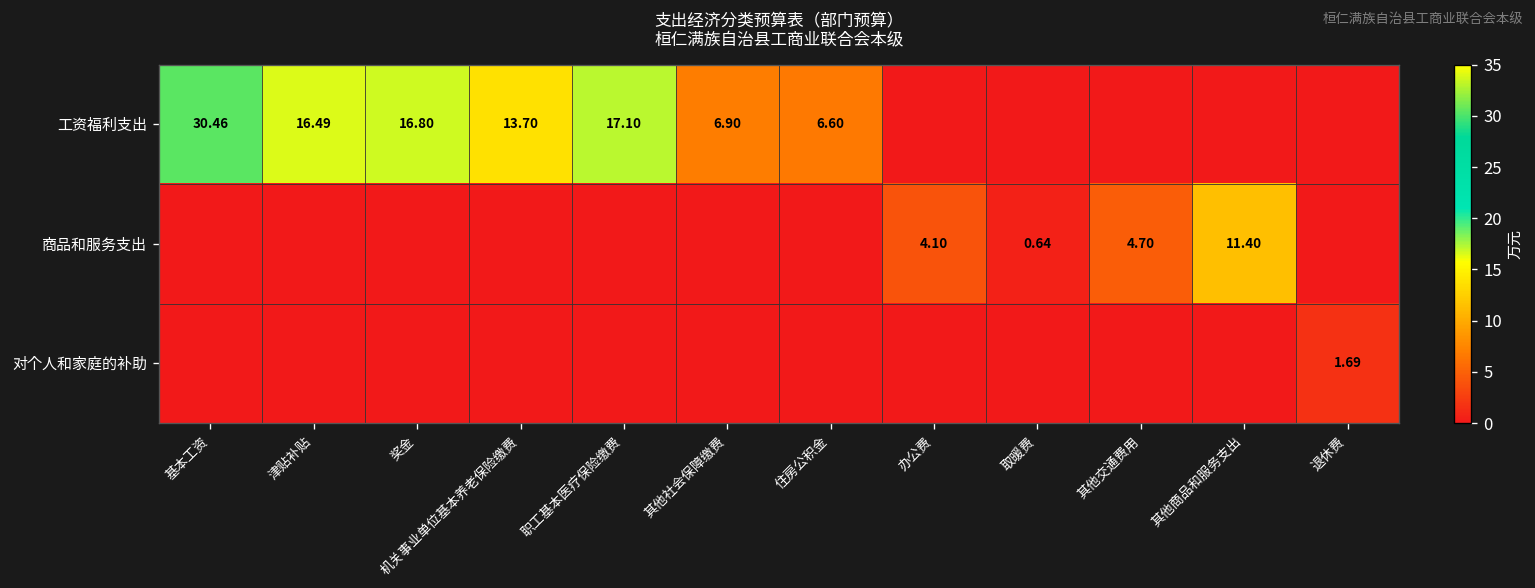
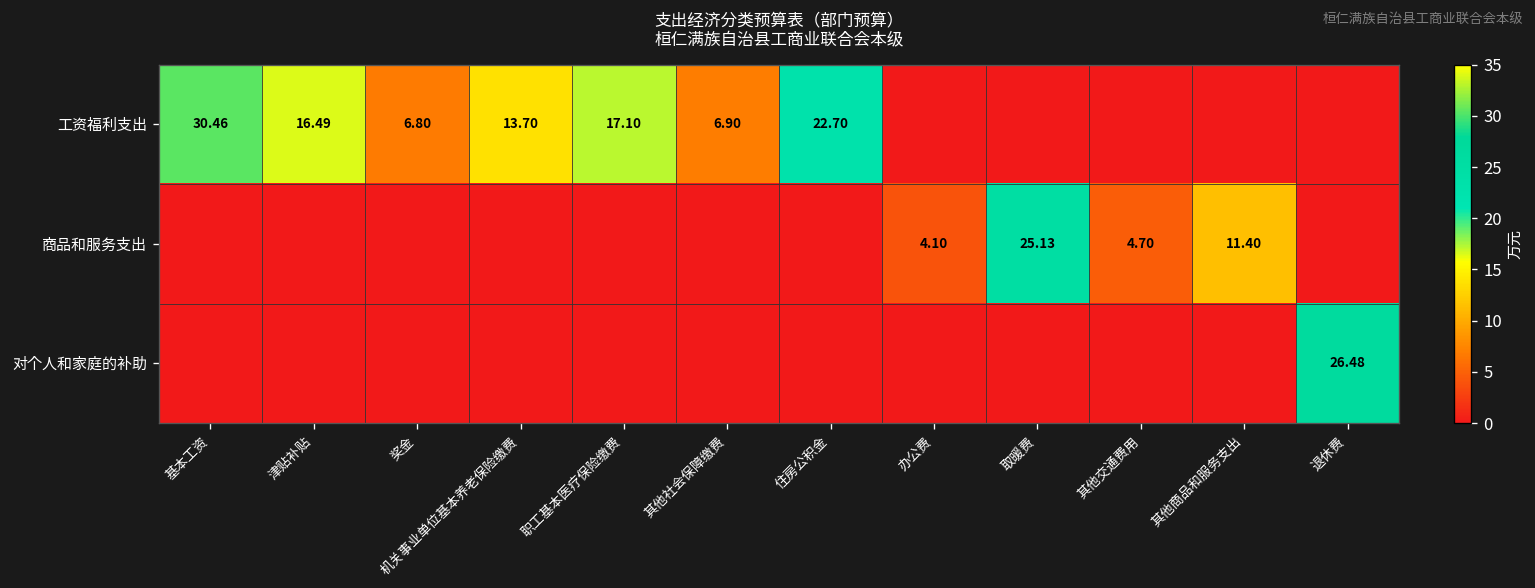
  {
    "工资福利支出": {
      "基本工资": 30.46,
      "津贴补贴": 16.49,
-     "奖金": 16.80,
+     "奖金": 6.80,
      "机关事业单位基本养老保险缴费": 13.70,
      "职工基本医疗保险缴费": 17.10,
      "其他社会保障缴费": 6.90,
-     "住房公积金": 6.60
+     "住房公积金": 22.70
    },
    "商品和服务支出": {
      "办公费": 4.10,
-     "取暖费": 0.64,
+     "取暖费": 25.13,
      "其他交通费用": 4.70,
      "其他商品和服务支出": 11.40
    },
    "对个人和家庭的补助": {
-     "退休费": 1.69
+     "退休费": 26.48
    }
  }
